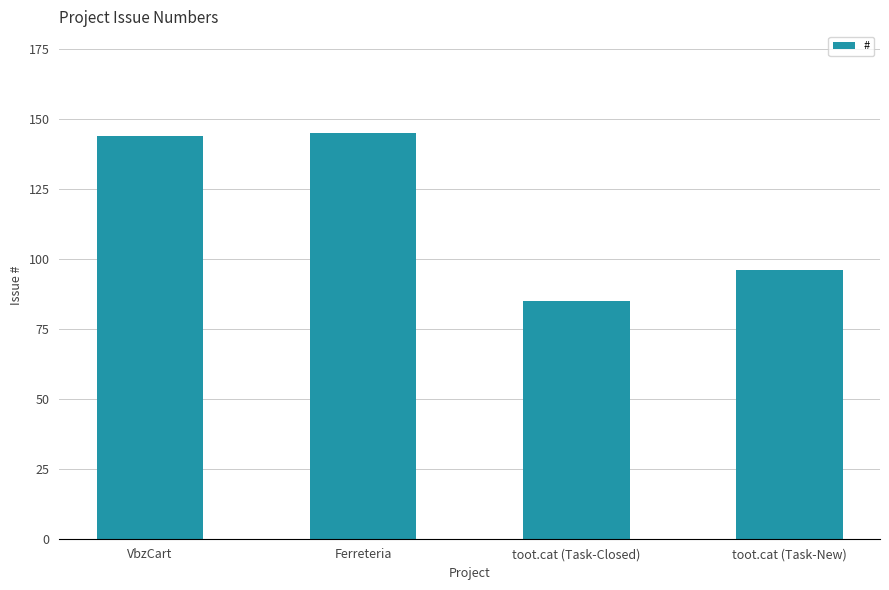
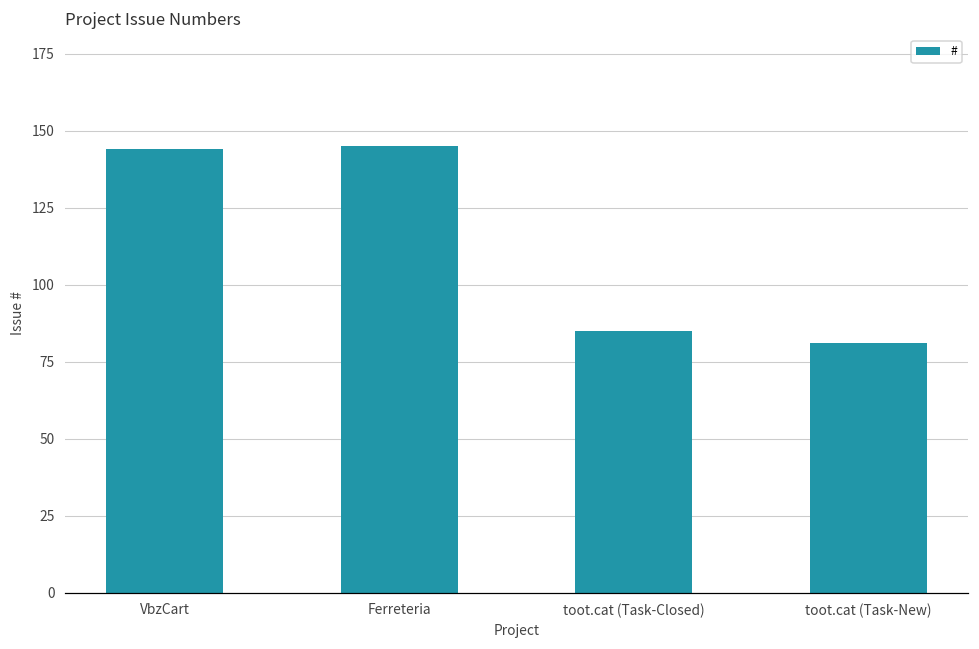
  {
    "VbzCart": 144,
    "Ferreteria": 145,
    "toot.cat (Task-Closed)": 85,
-   "toot.cat (Task-New)": 96
+   "toot.cat (Task-New)": 81
  }
